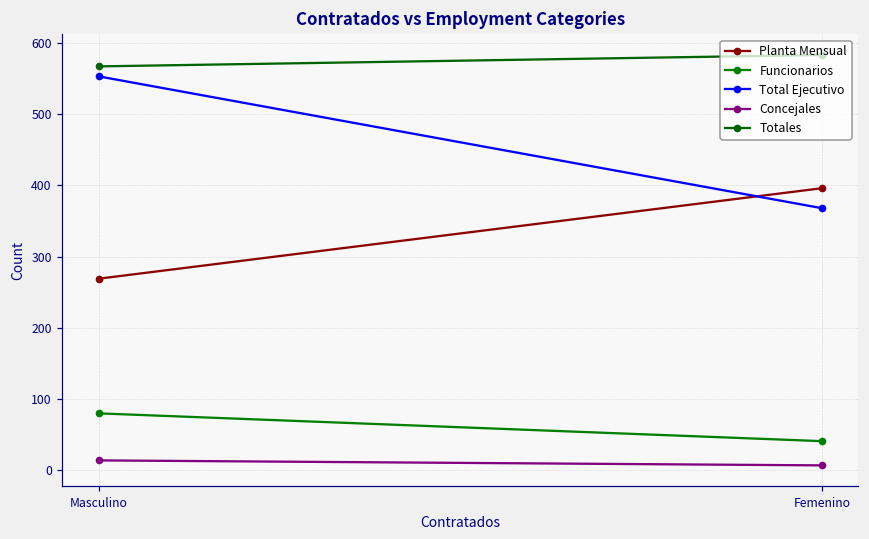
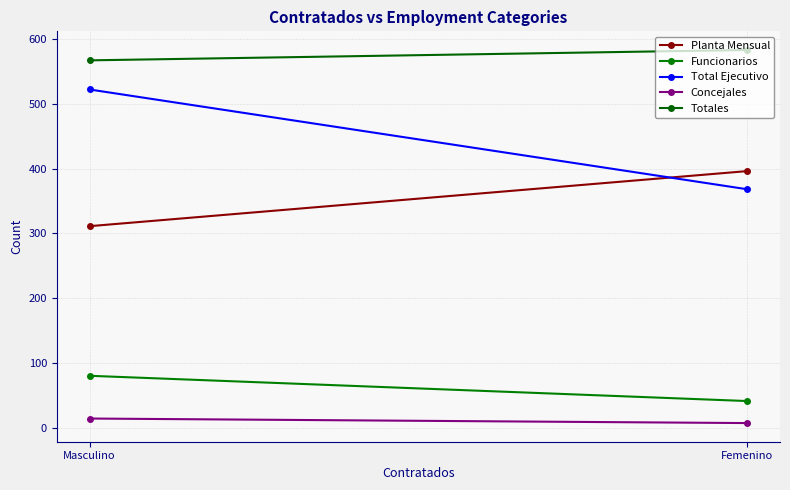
  {
    "Planta Mensual": {
-     "Masculino": 270,
+     "Masculino": 310,
      "Femenino": 400
    },
    "Total Ejecutivo": {
-     "Masculino": 550,
+     "Masculino": 520,
      "Femenino": 370
    },
    "Concejales": {
      "Masculino": 10,
      "Femenino": 10
    }
  }
